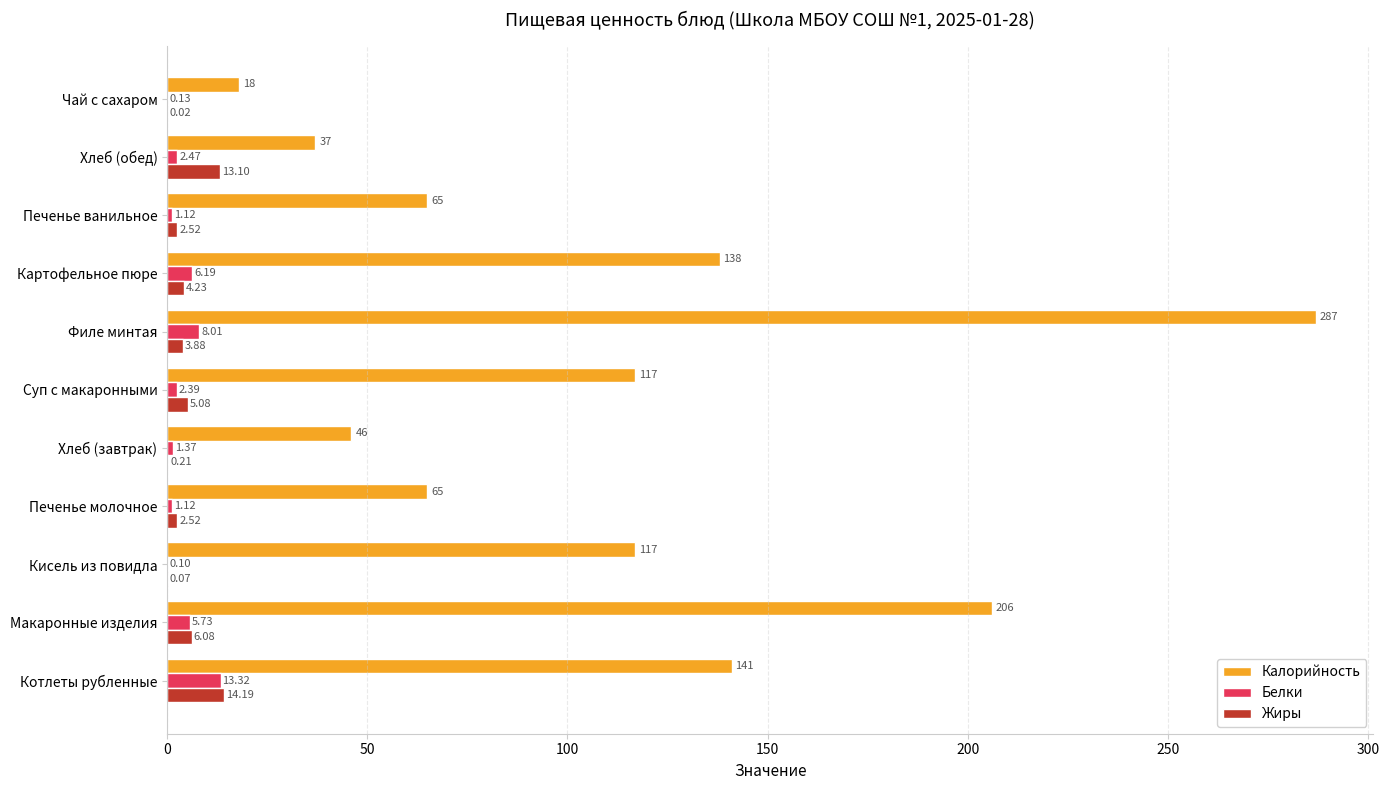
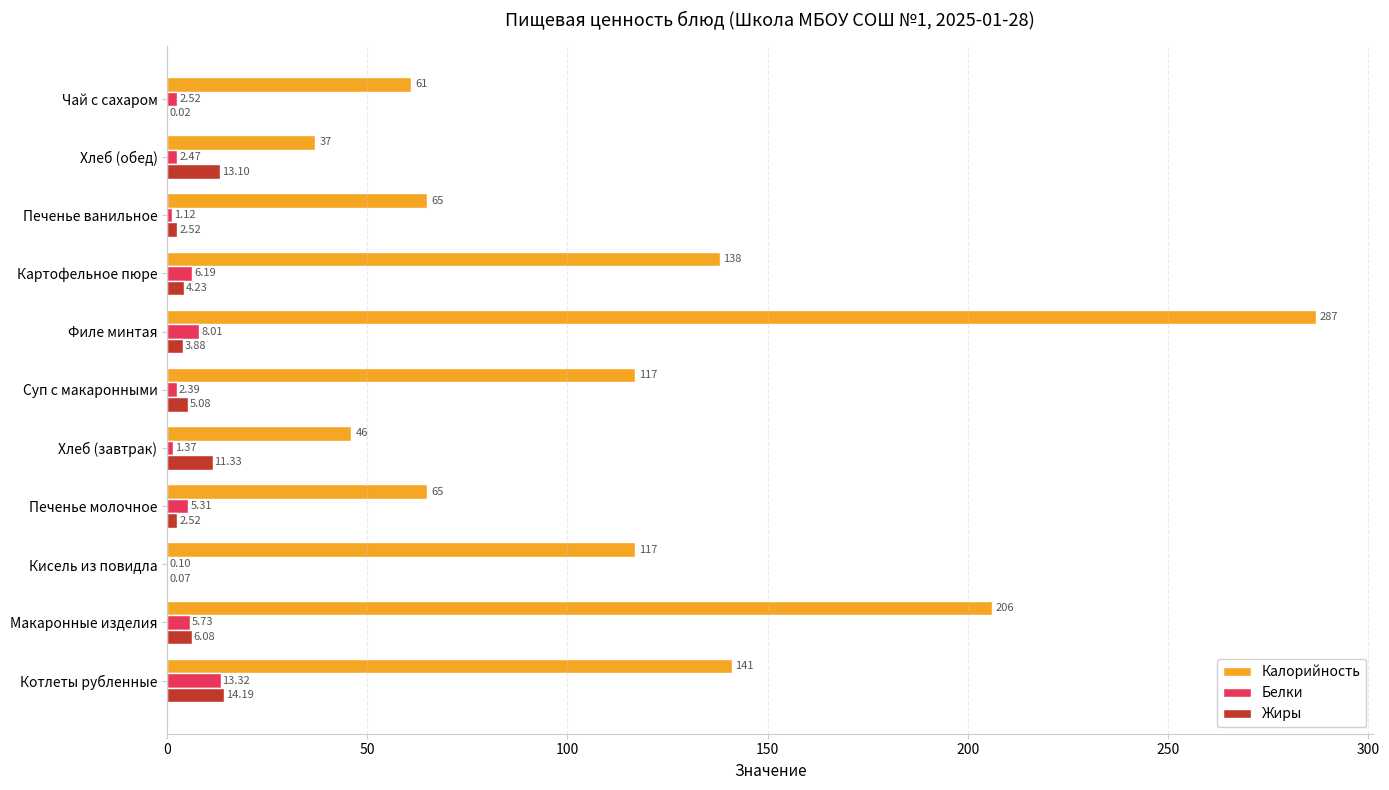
  {
    "Калорийность": {
-     "Чай с сахаром": 18,
+     "Чай с сахаром": 61,
      "Хлеб (обед)": 37,
      "Печенье ванильное": 65,
      "Картофельное пюре": 138,
      "Филе минтая": 287,
      "Суп с макаронными": 117,
      "Хлеб (завтрак)": 46,
      "Печенье молочное": 65,
      "Кисель из повидла": 117,
      "Макаронные изделия": 206,
      "Котлеты рубленные": 141
    },
    "Белки": {
-     "Чай с сахаром": 0.13,
+     "Чай с сахаром": 2.52,
      "Хлеб (обед)": 2.47,
      "Печенье ванильное": 1.12,
      "Картофельное пюре": 6.19,
      "Филе минтая": 8.01,
      "Суп с макаронными": 2.39,
      "Хлеб (завтрак)": 1.37,
-     "Печенье молочное": 1.12,
+     "Печенье молочное": 5.31,
      "Кисель из повидла": 0.10,
      "Макаронные изделия": 5.73,
      "Котлеты рубленные": 13.32
    },
    "Жиры": {
      "Чай с сахаром": 0.02,
      "Хлеб (обед)": 13.10,
      "Печенье ванильное": 2.52,
      "Картофельное пюре": 4.23,
      "Филе минтая": 3.88,
      "Суп с макаронными": 5.08,
-     "Хлеб (завтрак)": 0.21,
+     "Хлеб (завтрак)": 11.33,
      "Печенье молочное": 2.52,
      "Кисель из повидла": 0.07,
      "Макаронные изделия": 6.08,
      "Котлеты рубленные": 14.19
    }
  }
